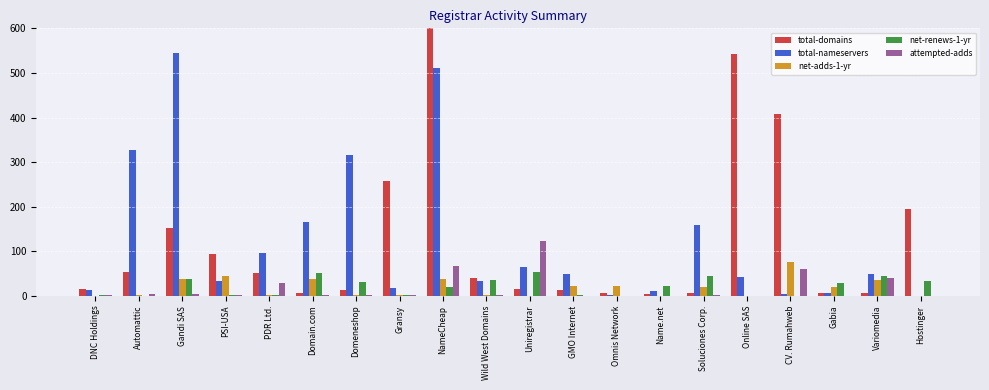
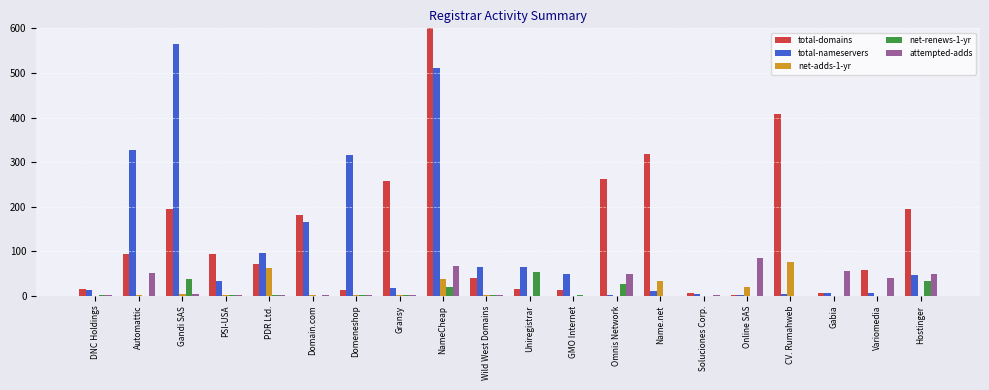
  {
    "total-domains": {
      "DNC Holdings": 20,
-     "Automattic": 50,
-     "Gandi SAS": 150,
+     "Automattic": 90,
+     "Gandi SAS": 190,
      "PSI-USA": 100,
-     "PDR Ltd.": 50,
-     "Domain.com": 10,
+     "PDR Ltd.": 70,
+     "Domain.com": 180,
      "Domeneshop": 10,
      "Gransy": 260,
      "Wild West Domains": 40,
      "Uniregistrar": 20,
      "GMO Internet": 10,
-     "Omnis Network": 10,
-     "Name.net": 0,
+     "Omnis Network": 260,
+     "Name.net": 320,
      "Soluciones Corp.": 10,
-     "Online SAS": 540,
+     "Online SAS": 0,
      "CV. Rumahweb": 410,
      "Gabia": 10,
-     "Variomedia": 10,
+     "Variomedia": 60,
      "Hostinger": 190
    },
    "total-nameservers": {
      "DNC Holdings": 10,
      "Automattic": 330,
-     "Gandi SAS": 540,
+     "Gandi SAS": 570,
      "PSI-USA": 30,
      "PDR Ltd.": 100,
      "Domain.com": 170,
      "Domeneshop": 320,
      "Gransy": 20,
      "NameCheap": 510,
-     "Wild West Domains": 30,
+     "Wild West Domains": 60,
      "Uniregistrar": 60,
      "GMO Internet": 50,
      "Name.net": 10,
-     "Soluciones Corp.": 160,
-     "Online SAS": 40,
+     "Soluciones Corp.": 0,
+     "Online SAS": 0,
      "Gabia": 10,
-     "Variomedia": 50,
-     "Hostinger": 0
+     "Variomedia": 10,
+     "Hostinger": 50
    },
    "net-adds-1-yr": {
      "DNC Holdings": 0,
-     "Gandi SAS": 40,
-     "PSI-USA": 50,
-     "PDR Ltd.": 0,
-     "Domain.com": 40,
+     "Gandi SAS": 0,
+     "PSI-USA": 0,
+     "PDR Ltd.": 60,
+     "Domain.com": 0,
      "NameCheap": 40,
      "Uniregistrar": 0,
-     "GMO Internet": 20,
-     "Omnis Network": 20,
-     "Name.net": 0,
-     "Soluciones Corp.": 20,
-     "Online SAS": 0,
+     "GMO Internet": 0,
+     "Omnis Network": 0,
+     "Name.net": 30,
+     "Soluciones Corp.": 0,
+     "Online SAS": 20,
      "CV. Rumahweb": 80,
-     "Gabia": 20,
-     "Variomedia": 40,
+     "Gabia": 0,
+     "Variomedia": 0,
      "Hostinger": 0
    },
    "net-renews-1-yr": {
      "Automattic": 0,
      "Gandi SAS": 40,
-     "Domain.com": 50,
-     "Domeneshop": 30,
+     "Domain.com": 0,
+     "Domeneshop": 0,
      "NameCheap": 20,
-     "Wild West Domains": 40,
+     "Wild West Domains": 0,
      "Uniregistrar": 50,
-     "Omnis Network": 0,
-     "Name.net": 20,
-     "Soluciones Corp.": 50,
+     "Omnis Network": 30,
+     "Name.net": 0,
+     "Soluciones Corp.": 0,
      "Online SAS": 0,
      "CV. Rumahweb": 0,
-     "Gabia": 30,
-     "Variomedia": 40,
+     "Gabia": 0,
+     "Variomedia": 0,
      "Hostinger": 30
    },
    "attempted-adds": {
-     "Automattic": 10,
-     "PDR Ltd.": 30,
+     "Automattic": 50,
+     "PDR Ltd.": 0,
      "NameCheap": 70,
-     "Uniregistrar": 120,
+     "Uniregistrar": 0,
      "GMO Internet": 0,
-     "Omnis Network": 0,
+     "Omnis Network": 50,
      "Name.net": 0,
-     "Online SAS": 0,
-     "CV. Rumahweb": 60,
-     "Gabia": 0,
+     "Online SAS": 90,
+     "CV. Rumahweb": 0,
+     "Gabia": 60,
      "Variomedia": 40,
-     "Hostinger": 0
+     "Hostinger": 50
    }
  }
